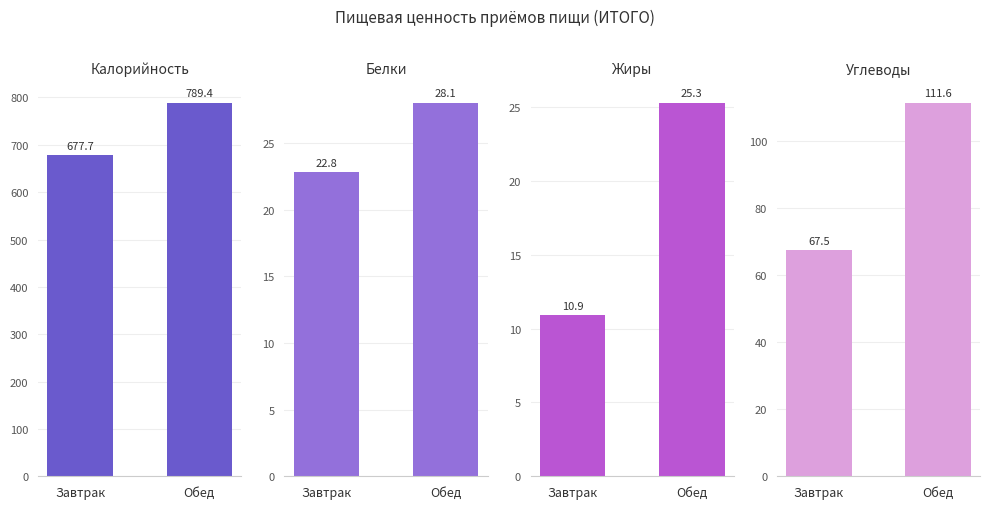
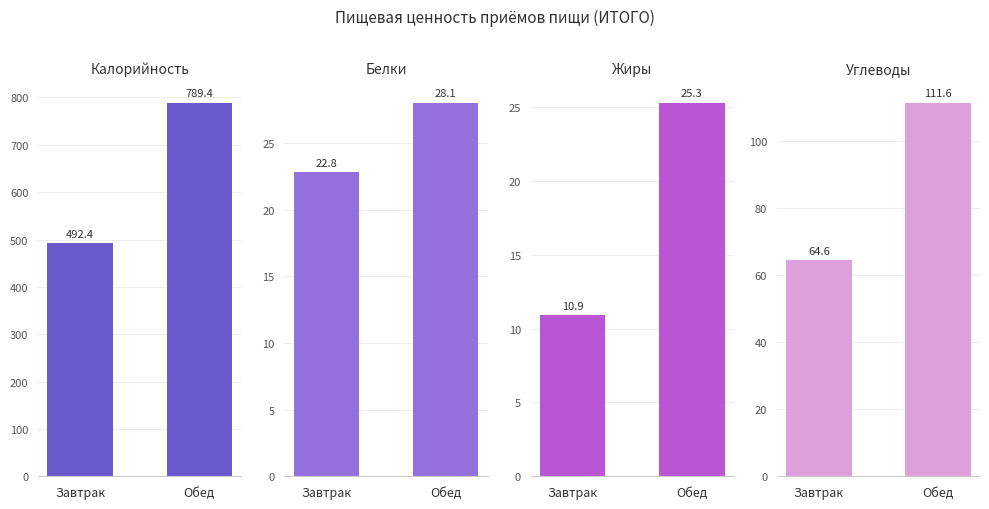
  {
    "Калорийность": {
-     "Завтрак": 677.7,
+     "Завтрак": 492.4,
      "Обед": 789.4
    },
    "Белки": {
      "Завтрак": 22.8,
      "Обед": 28.1
    },
    "Жиры": {
      "Завтрак": 10.9,
      "Обед": 25.3
    },
    "Углеводы": {
-     "Завтрак": 67.5,
+     "Завтрак": 64.6,
      "Обед": 111.6
    }
  }
